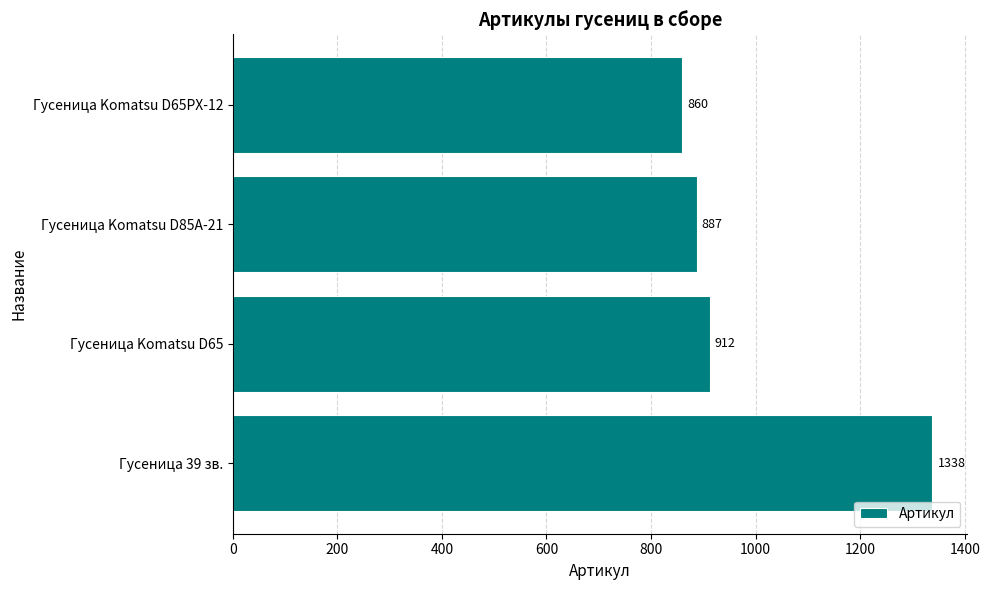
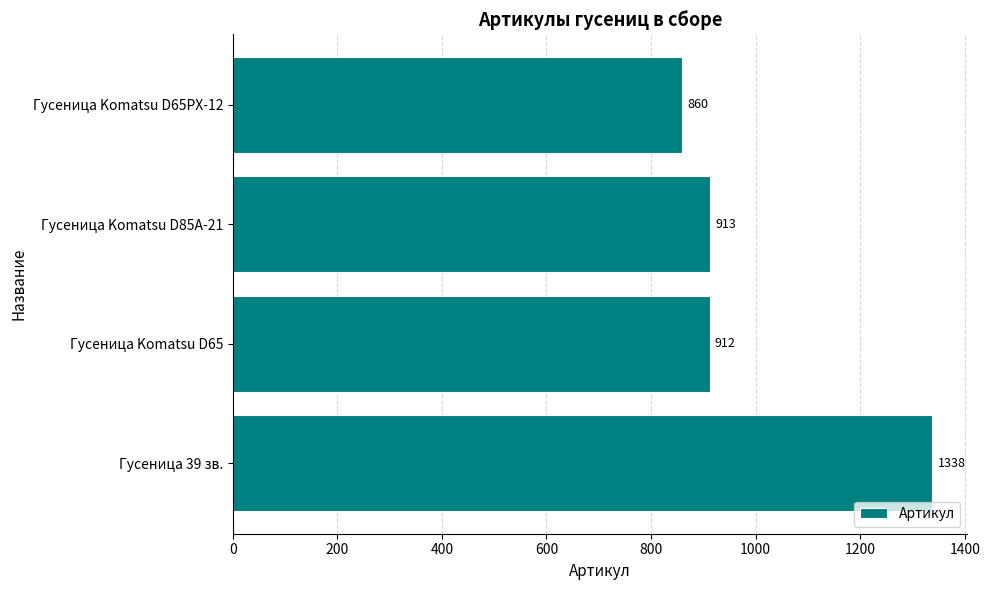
  {
    "Гусеница Komatsu D65PX-12": 860,
-   "Гусеница Komatsu D85A-21": 887,
+   "Гусеница Komatsu D85A-21": 913,
    "Гусеница Komatsu D65": 912,
    "Гусеница 39 зв.": 1338
  }
